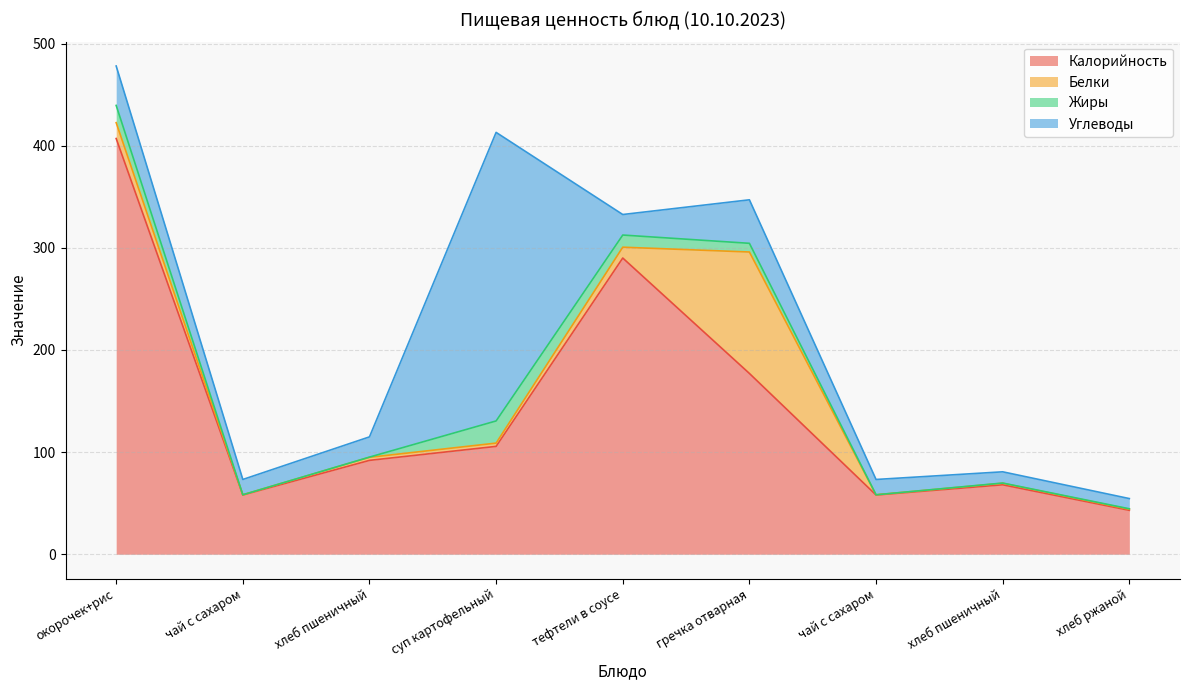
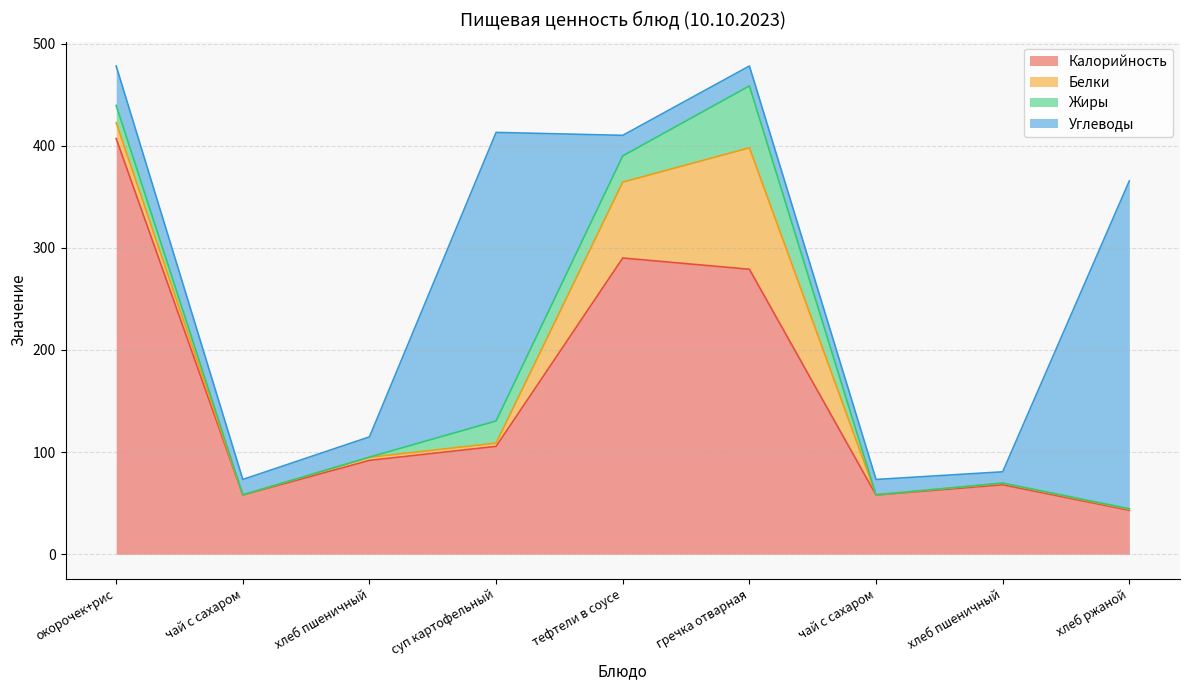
  {
    "Калорийность": {
      "окорочек+рис": 407,
      "суп картофельный": 106,
      "тефтели в соусе": 290,
-     "гречка отварная": 177
+     "гречка отварная": 279
    },
    "Белки": {
      "окорочек+рис": 16,
      "суп картофельный": 3,
-     "тефтели в соусе": 11,
+     "тефтели в соусе": 74,
      "гречка отварная": 119
    },
    "Жиры": {
      "окорочек+рис": 17,
      "суп картофельный": 22,
-     "тефтели в соусе": 12,
-     "гречка отварная": 9
+     "тефтели в соусе": 26,
+     "гречка отварная": 61
    },
    "Углеводы": {
      "окорочек+рис": 39,
      "суп картофельный": 283,
      "тефтели в соусе": 20,
-     "гречка отварная": 43,
-     "хлеб ржаной": 10
+     "гречка отварная": 20,
+     "хлеб ржаной": 321
    }
  }
